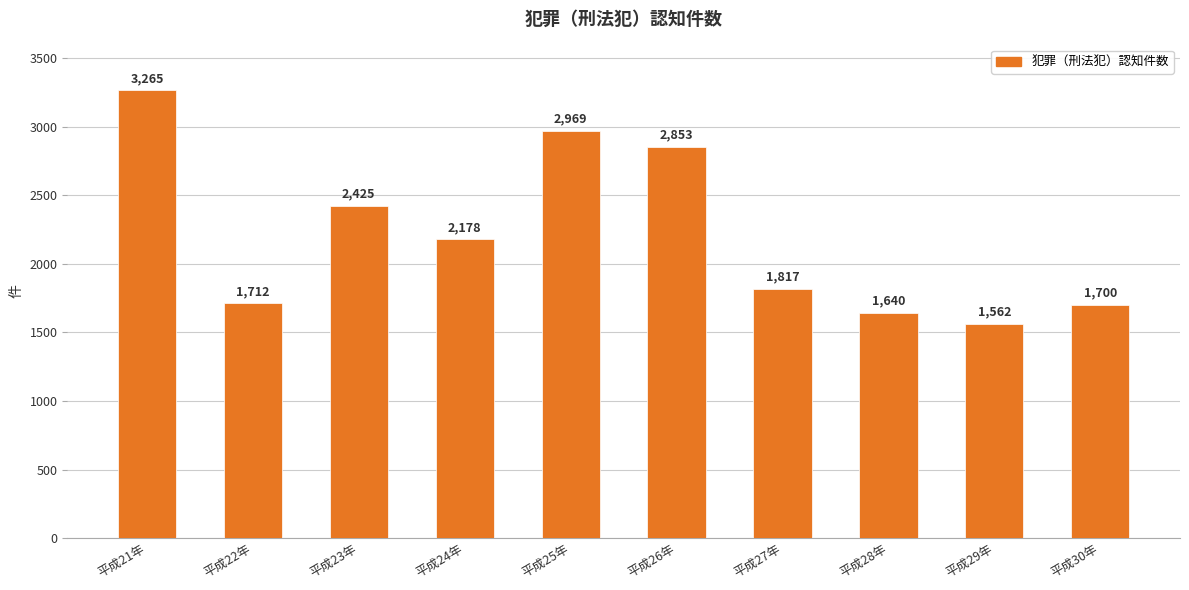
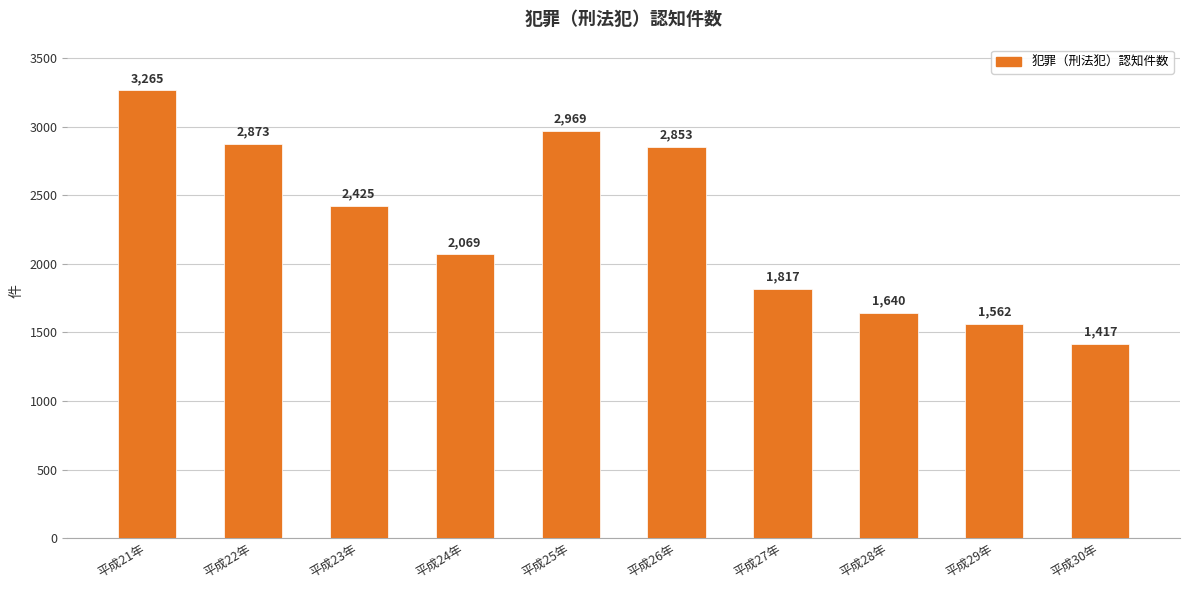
  {
    "平成21年": "3,265",
-   "平成22年": "1,712",
+   "平成22年": "2,873",
    "平成23年": "2,425",
-   "平成24年": "2,178",
+   "平成24年": "2,069",
    "平成25年": "2,969",
    "平成26年": "2,853",
    "平成27年": "1,817",
    "平成28年": "1,640",
    "平成29年": "1,562",
-   "平成30年": "1,700"
+   "平成30年": "1,417"
  }
